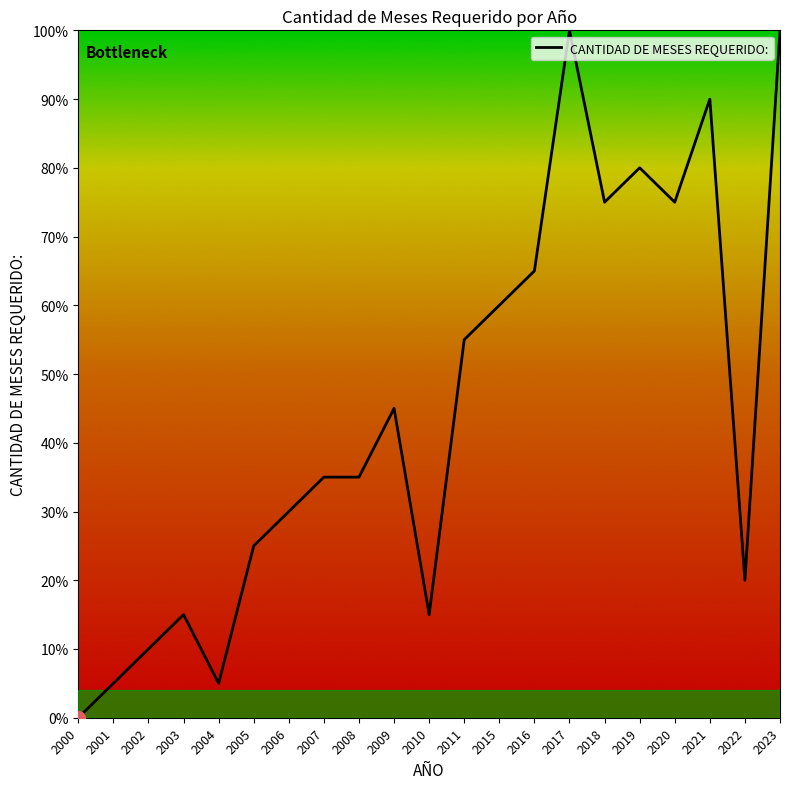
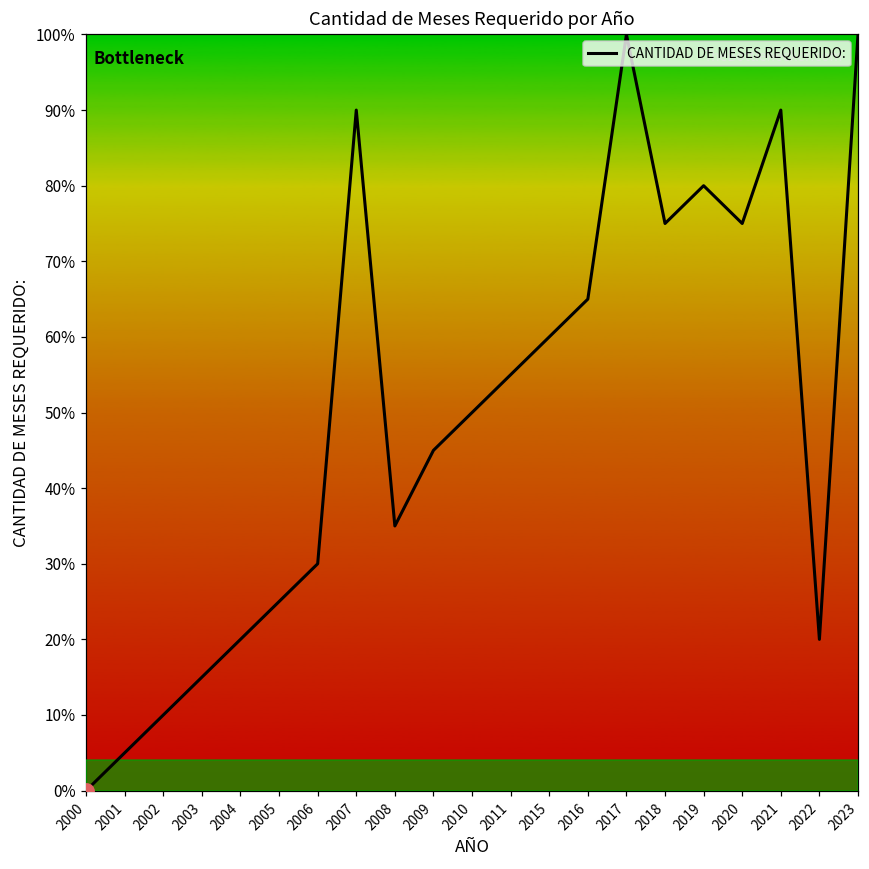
  {
    "CANTIDAD DE MESES REQUERIDO:": {
      "2001": "5%",
      "2002": "10%",
      "2003": "15%",
-     "2004": "5%",
+     "2004": "20%",
      "2005": "25%",
      "2006": "30%",
-     "2007": "35%",
+     "2007": "90%",
      "2008": "35%",
      "2009": "45%",
-     "2010": "15%",
+     "2010": "50%",
      "2011": "55%",
      "2015": "60%",
      "2016": "65%",
      "2017": "100%",
      "2018": "75%",
      "2019": "80%",
      "2020": "75%",
      "2021": "90%",
      "2022": "20%",
      "2023": "100%"
    }
  }
